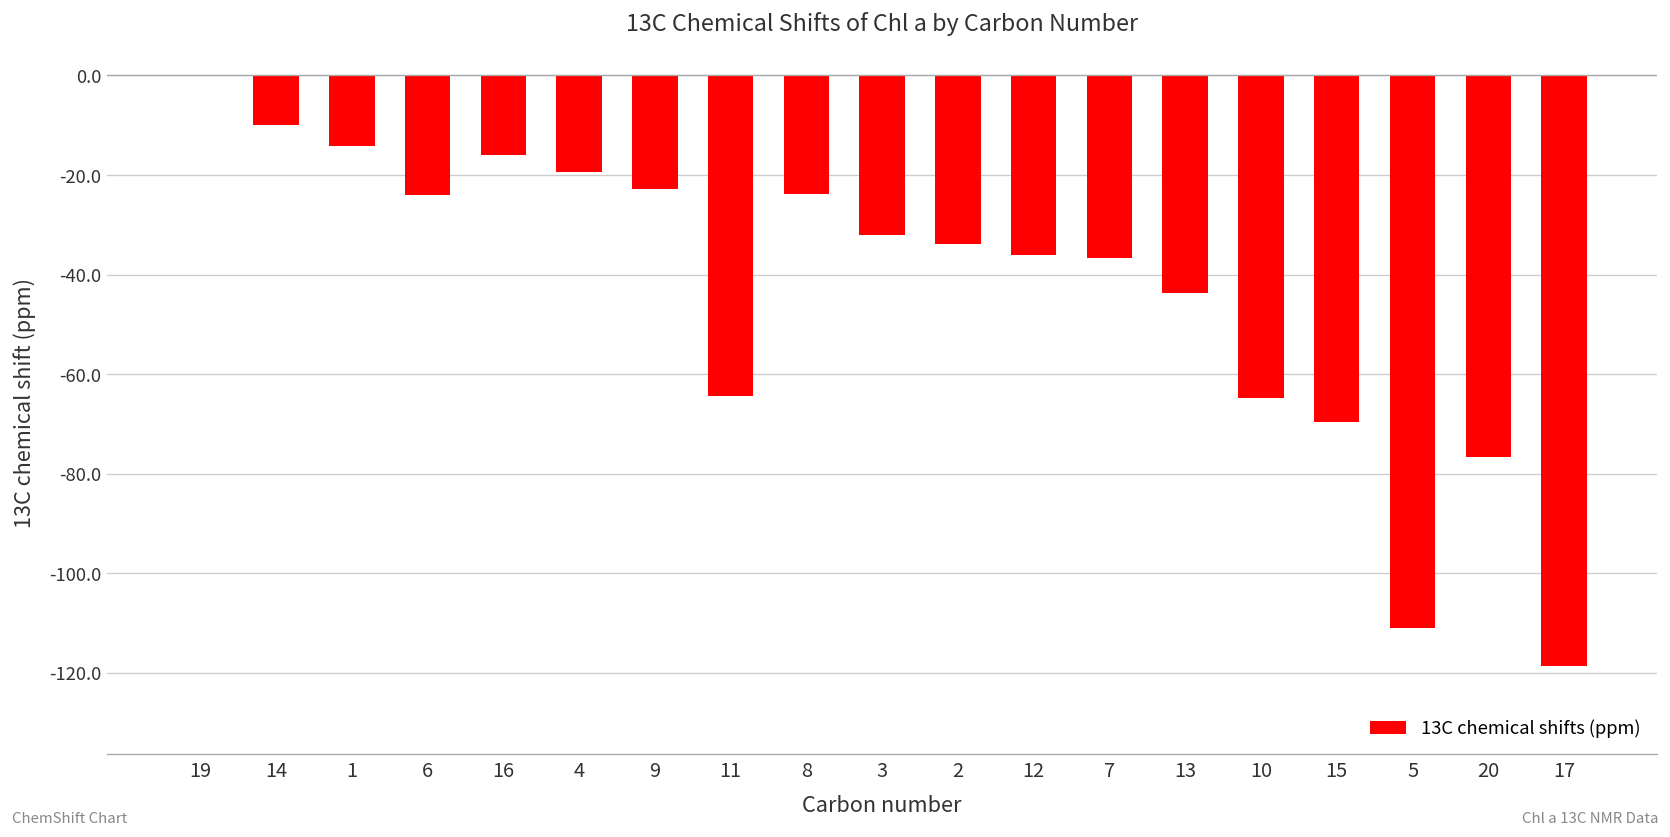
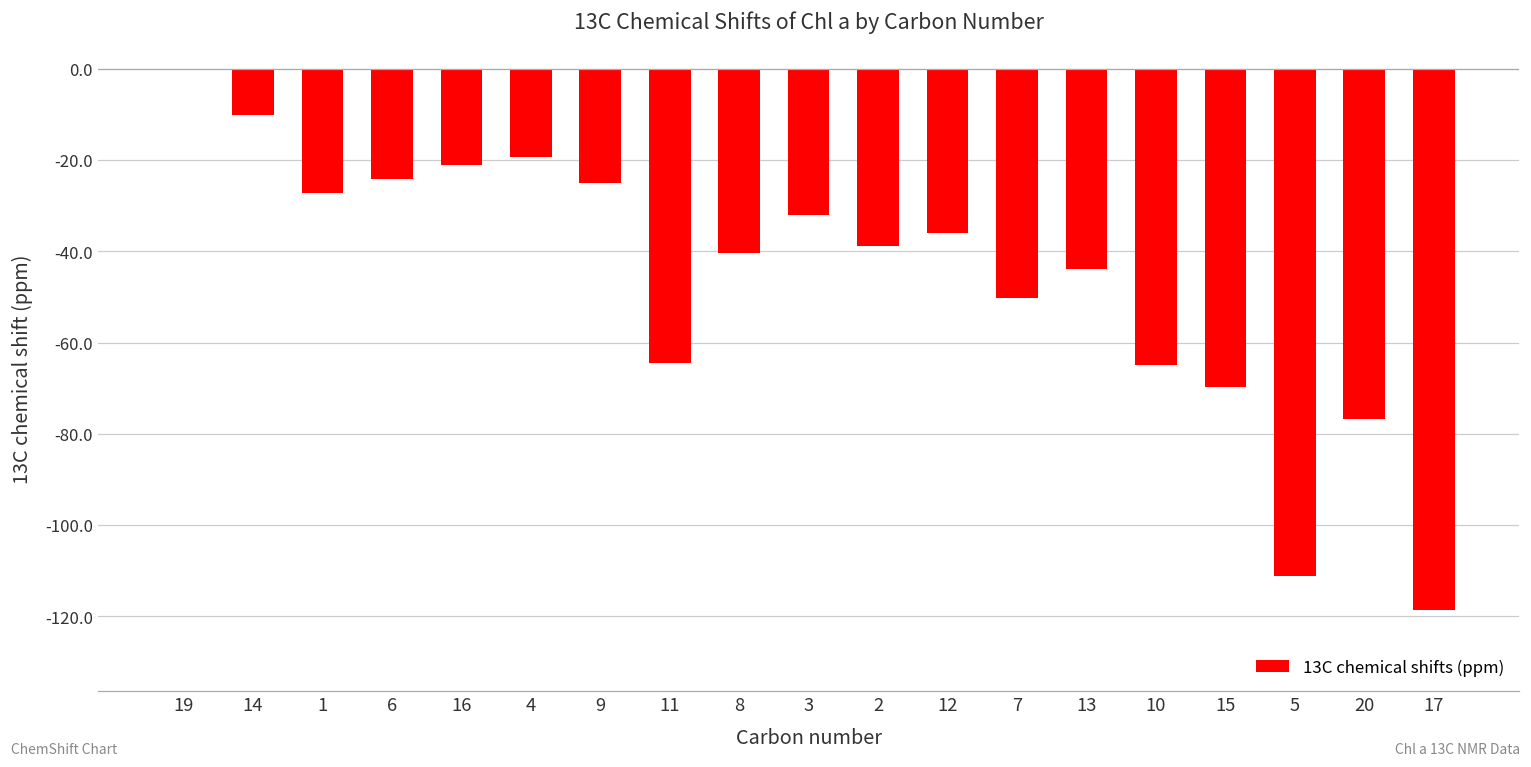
  {
    "19": 0,
    "14": -10,
-   "1": -14,
+   "1": -27,
    "6": -24,
-   "16": -16,
+   "16": -21,
    "4": -19,
-   "9": -23,
+   "9": -25,
    "11": -64,
-   "8": -24,
+   "8": -40,
    "3": -32,
-   "2": -34,
+   "2": -39,
    "12": -36,
-   "7": -37,
+   "7": -50,
    "13": -44,
    "10": -65,
    "15": -70,
    "5": -111,
    "20": -77,
    "17": -119
  }
